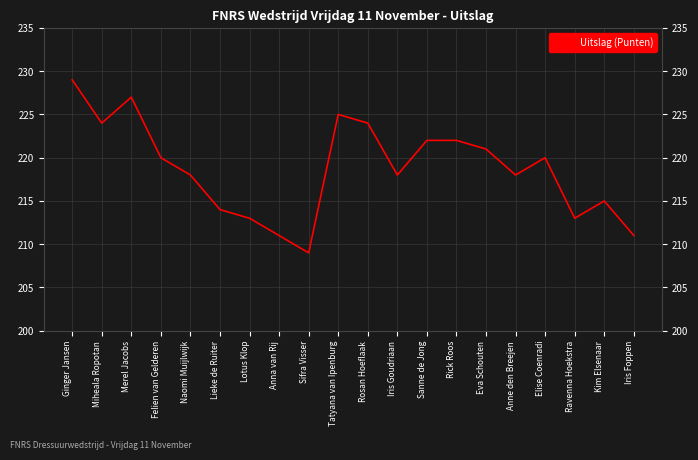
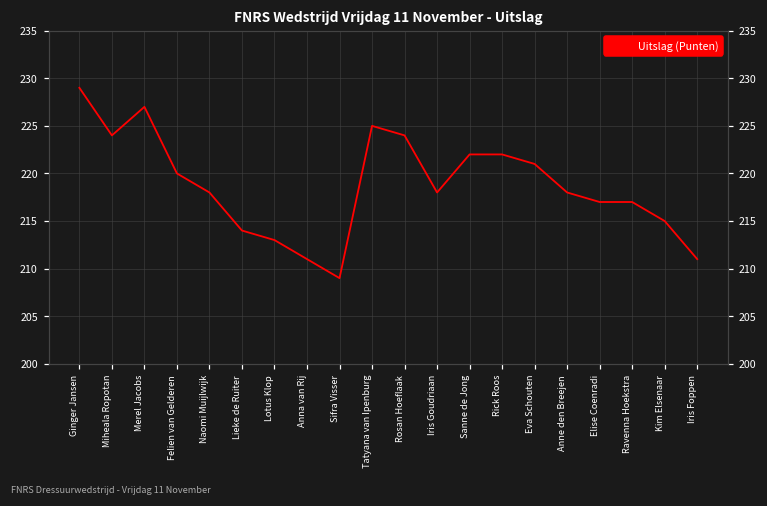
  {
    "Ginger Jansen": 229,
    "Miheala Ropotan": 224,
    "Merel Jacobs": 227,
    "Felien van Gelderen": 220,
    "Naomi Muijlwijk": 218,
    "Lieke de Ruiter": 214,
    "Lotus Klop": 213,
    "Anna van Rij": 211,
    "Sifra Visser": 209,
    "Tatyana van Ipenburg": 225,
    "Rosan Hoeflaak": 224,
    "Iris Goudriaan": 218,
    "Sanne de Jong": 222,
    "Rick Roos": 222,
    "Eva Schouten": 221,
    "Anne den Breejen": 218,
-   "Elise Coenradi": 220,
-   "Ravenna Hoekstra": 213,
+   "Elise Coenradi": 217,
+   "Ravenna Hoekstra": 217,
    "Kim Elsenaar": 215,
    "Iris Foppen": 211
  }
